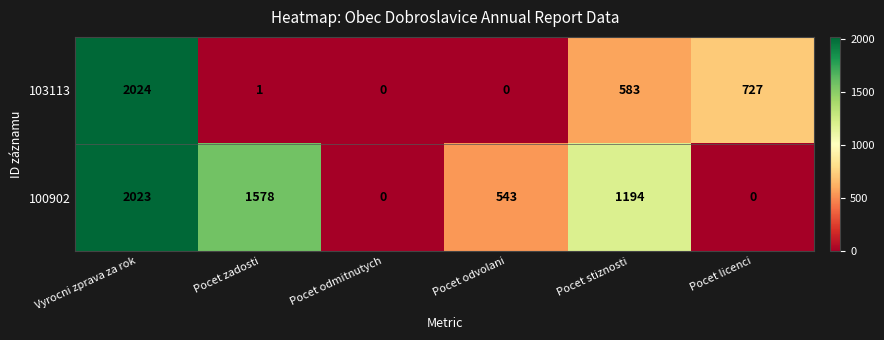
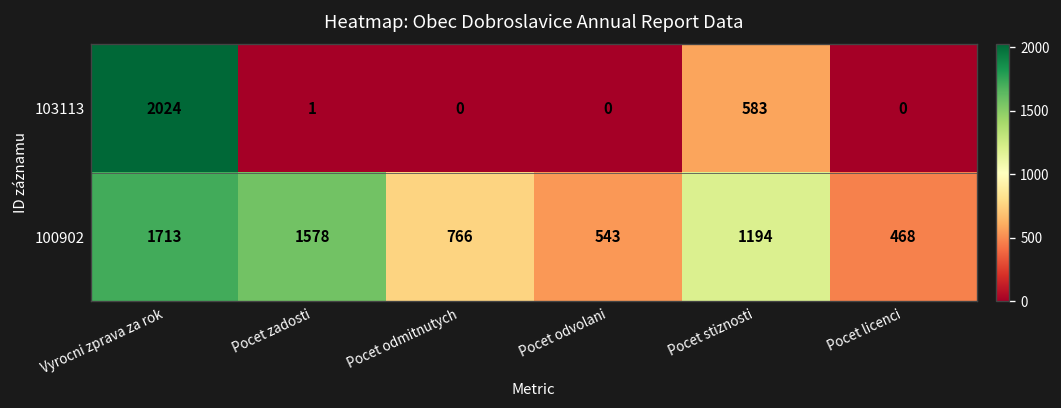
  {
    "103113": {
      "Vyrocni zprava za rok": 2024,
      "Pocet zadosti": 1,
      "Pocet odmitnutych": 0,
      "Pocet odvolani": 0,
      "Pocet stiznosti": 583,
-     "Pocet licenci": 727
+     "Pocet licenci": 0
    },
    "100902": {
-     "Vyrocni zprava za rok": 2023,
+     "Vyrocni zprava za rok": 1713,
      "Pocet zadosti": 1578,
-     "Pocet odmitnutych": 0,
+     "Pocet odmitnutych": 766,
      "Pocet odvolani": 543,
      "Pocet stiznosti": 1194,
-     "Pocet licenci": 0
+     "Pocet licenci": 468
    }
  }
